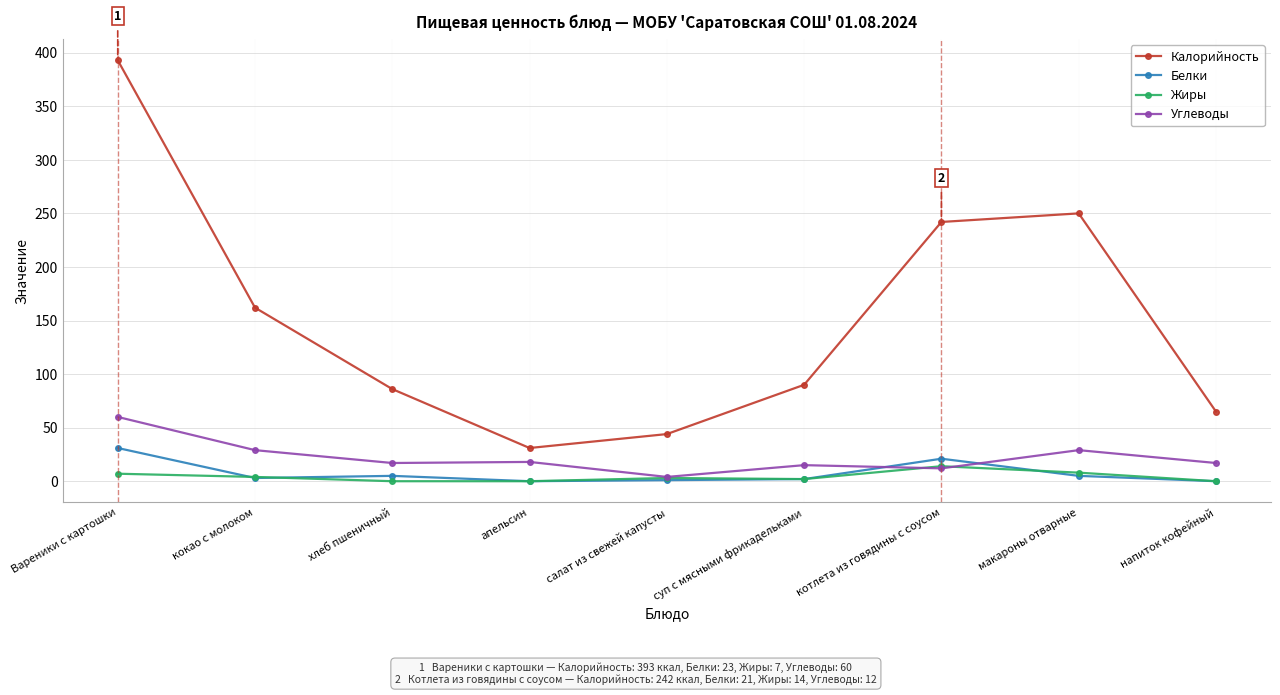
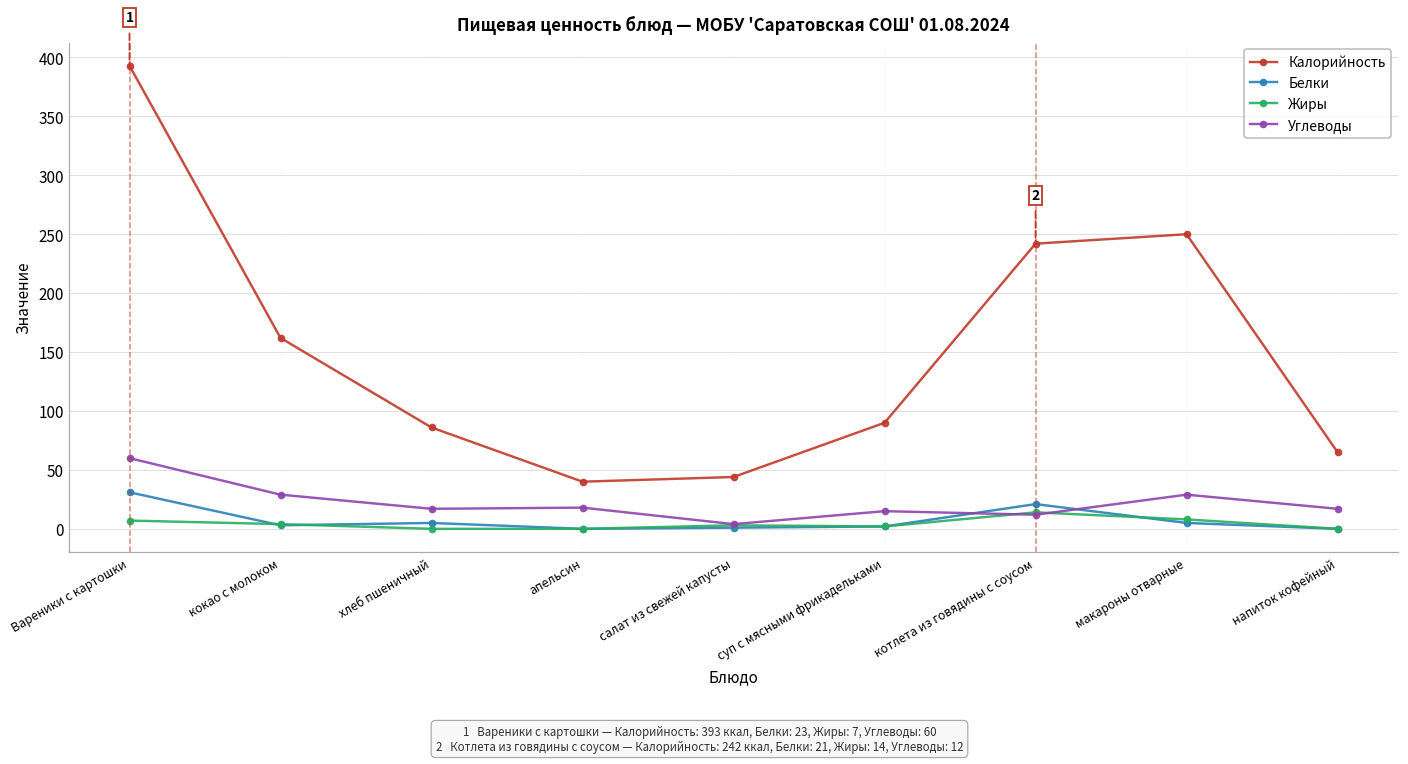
  {
    "Калорийность": {
      "Вареники с картошки": 393,
      "кокао с молоком": 162,
      "хлеб пшеничный": 86,
-     "апельсин": 31,
+     "апельсин": 40,
      "салат из свежей капусты": 44,
      "суп с мясными фрикадельками": 90,
      "котлета из говядины с соусом": 242,
      "макароны отварные": 250,
      "напиток кофейный": 65
    },
    "Белки": {
      "Вареники с картошки": 31,
      "хлеб пшеничный": 5,
      "котлета из говядины с соусом": 21,
      "макароны отварные": 5
    },
    "Жиры": {
      "Вареники с картошки": 7,
      "хлеб пшеничный": 0,
      "макароны отварные": 8
    },
    "Углеводы": {
      "Вареники с картошки": 60,
      "кокао с молоком": 29,
      "хлеб пшеничный": 17,
      "апельсин": 18,
      "суп с мясными фрикадельками": 15,
      "макароны отварные": 29,
      "напиток кофейный": 17
    }
  }
